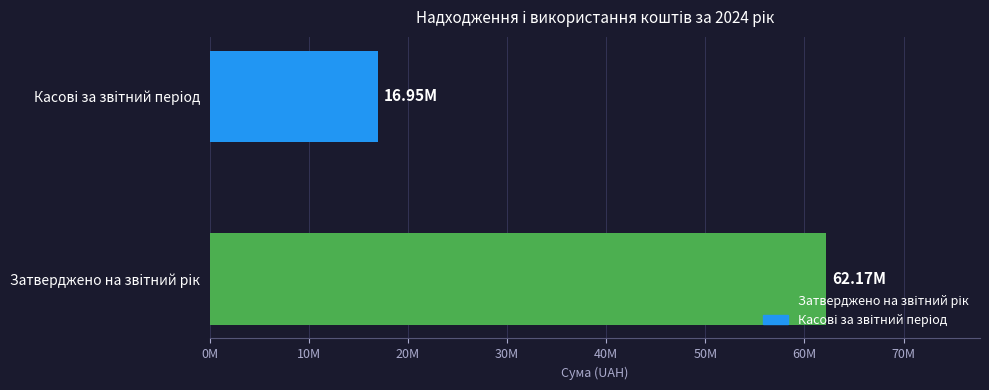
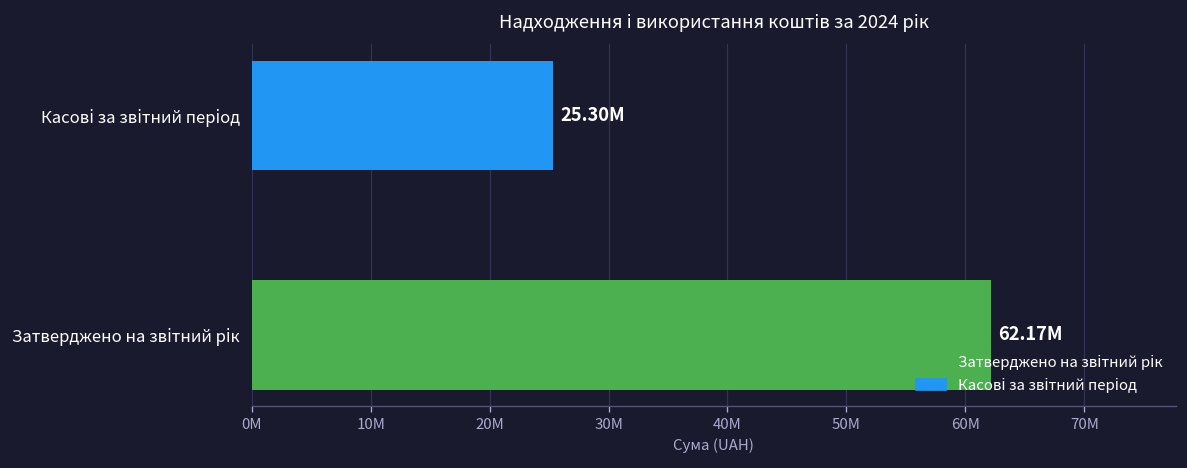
  {
-   "Касові за звітний період": "16.95M",
+   "Касові за звітний період": "25.30M",
    "Затверджено на звітний рік": "62.17M"
  }
